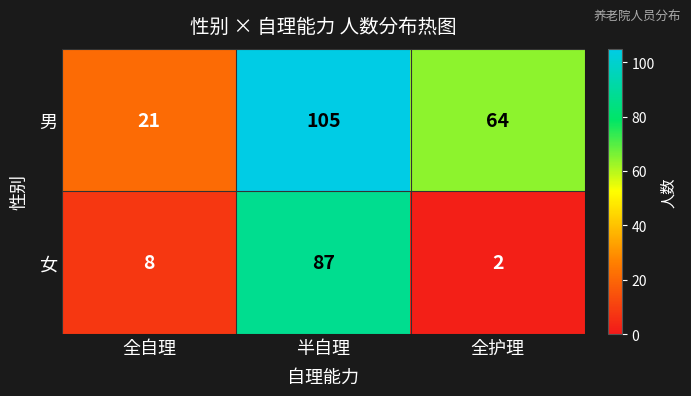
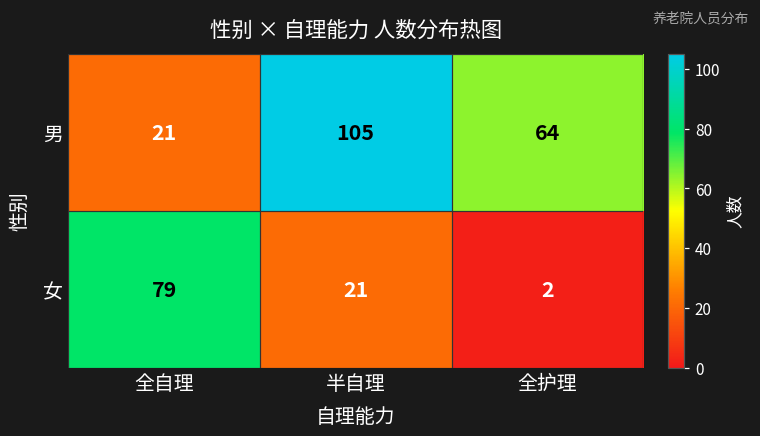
  {
    "男": {
      "全自理": 21,
      "半自理": 105,
      "全护理": 64
    },
    "女": {
-     "全自理": 8,
-     "半自理": 87,
+     "全自理": 79,
+     "半自理": 21,
      "全护理": 2
    }
  }
